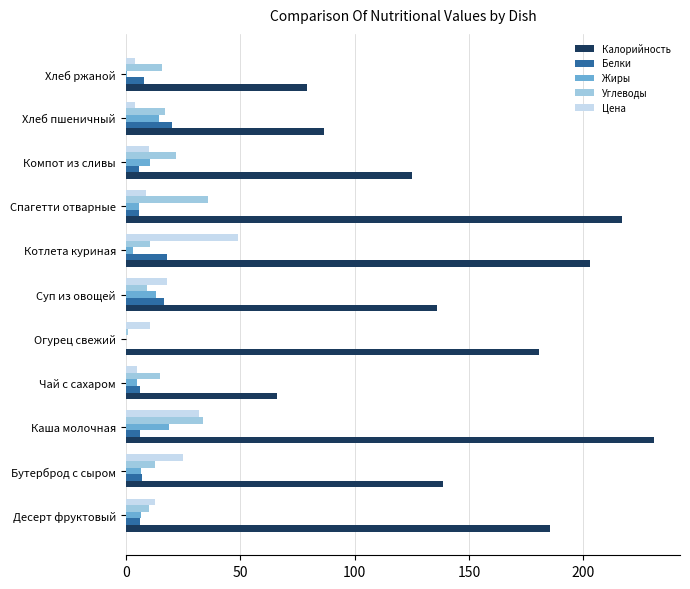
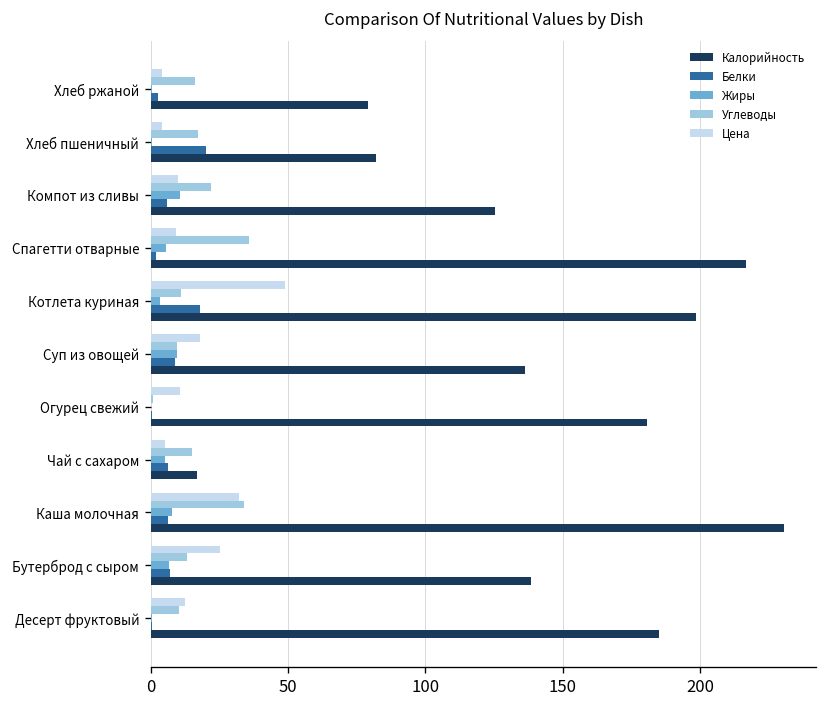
  {
    "Калорийность": {
      "Хлеб ржаной": 79,
-     "Хлеб пшеничный": 87,
+     "Хлеб пшеничный": 82,
      "Компот из сливы": 125,
      "Спагетти отварные": 217,
-     "Котлета куриная": 203,
+     "Котлета куриная": 199,
      "Суп из овощей": 136,
      "Огурец свежий": 181,
-     "Чай с сахаром": 66,
+     "Чай с сахаром": 17,
      "Каша молочная": 231,
      "Бутерброд с сыром": 139,
      "Десерт фруктовый": 185
    },
    "Белки": {
-     "Хлеб ржаной": 8,
+     "Хлеб ржаной": 3,
      "Хлеб пшеничный": 20,
      "Компот из сливы": 6,
-     "Спагетти отварные": 6,
+     "Спагетти отварные": 2,
      "Котлета куриная": 18,
-     "Суп из овощей": 17,
+     "Суп из овощей": 9,
      "Чай с сахаром": 6,
      "Каша молочная": 6,
      "Бутерброд с сыром": 7,
-     "Десерт фруктовый": 6
+     "Десерт фруктовый": 0
    },
    "Жиры": {
-     "Хлеб пшеничный": 15,
+     "Хлеб пшеничный": 0,
      "Компот из сливы": 10,
      "Спагетти отварные": 6,
      "Котлета куриная": 3,
-     "Суп из овощей": 13,
+     "Суп из овощей": 10,
      "Чай с сахаром": 5,
-     "Каша молочная": 19,
+     "Каша молочная": 8,
      "Бутерброд с сыром": 7,
-     "Десерт фруктовый": 7
+     "Десерт фруктовый": 0
    }
  }
